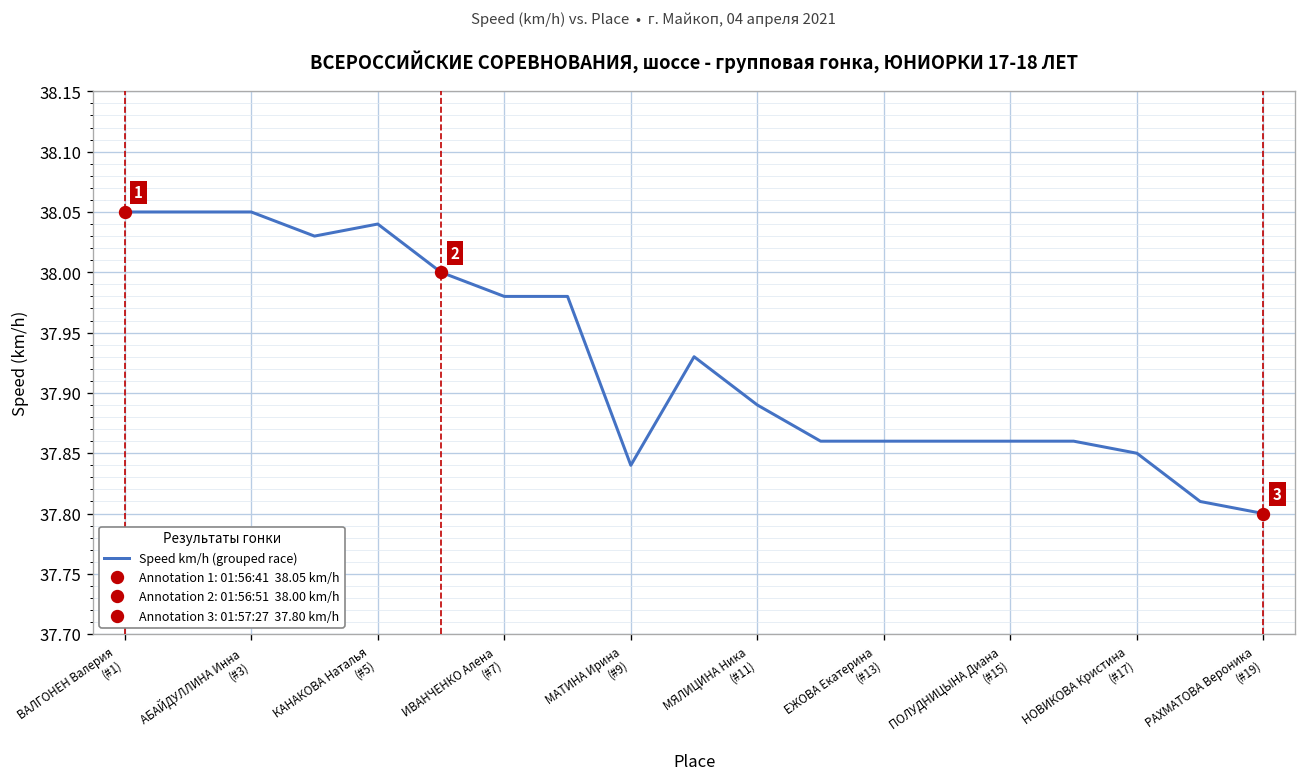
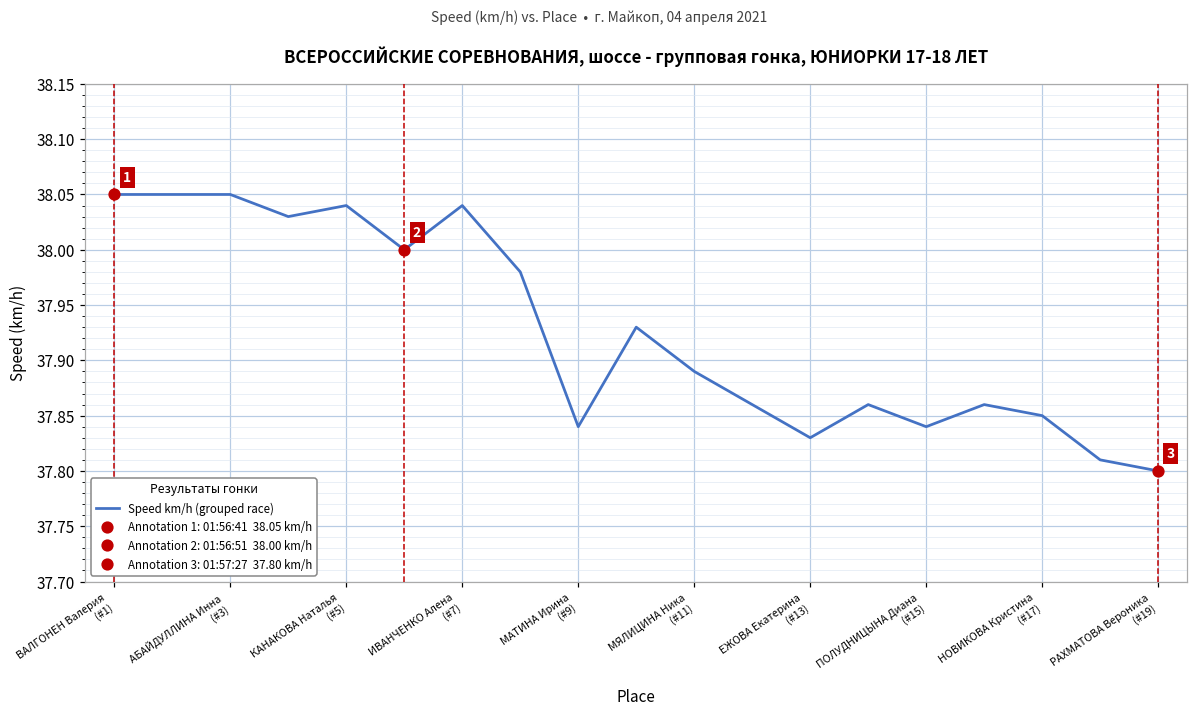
  {
    "Speed km/h (grouped race)": {
      "АБАЙДУЛЛИНА Инна (#3)": 38.05,
      "КАНАКОВА Наталья (#5)": 38.04,
-     "ИВАНЧЕНКО Алена (#7)": 37.98,
+     "ИВАНЧЕНКО Алена (#7)": 38.04,
      "МАТИНА Ирина (#9)": 37.84,
      "МЯЛИЦИНА Ника (#11)": 37.89,
-     "ЕЖОВА Екатерина (#13)": 37.86,
-     "ПОЛУДНИЦЫНА Диана (#15)": 37.86,
+     "ЕЖОВА Екатерина (#13)": 37.83,
+     "ПОЛУДНИЦЫНА Диана (#15)": 37.84,
      "НОВИКОВА Кристина (#17)": 37.85
    }
  }
